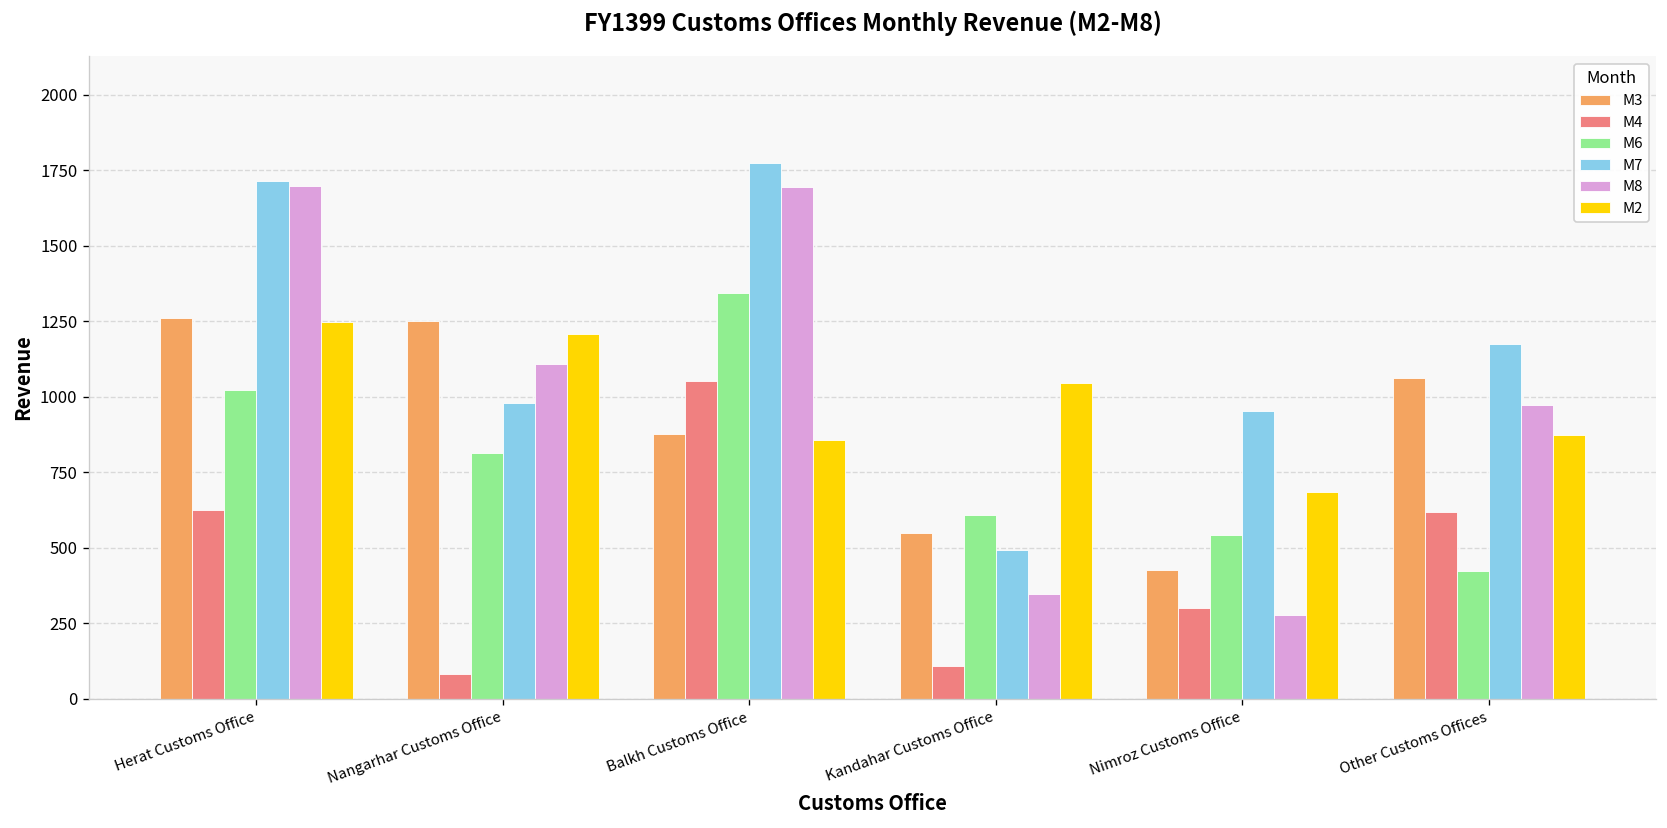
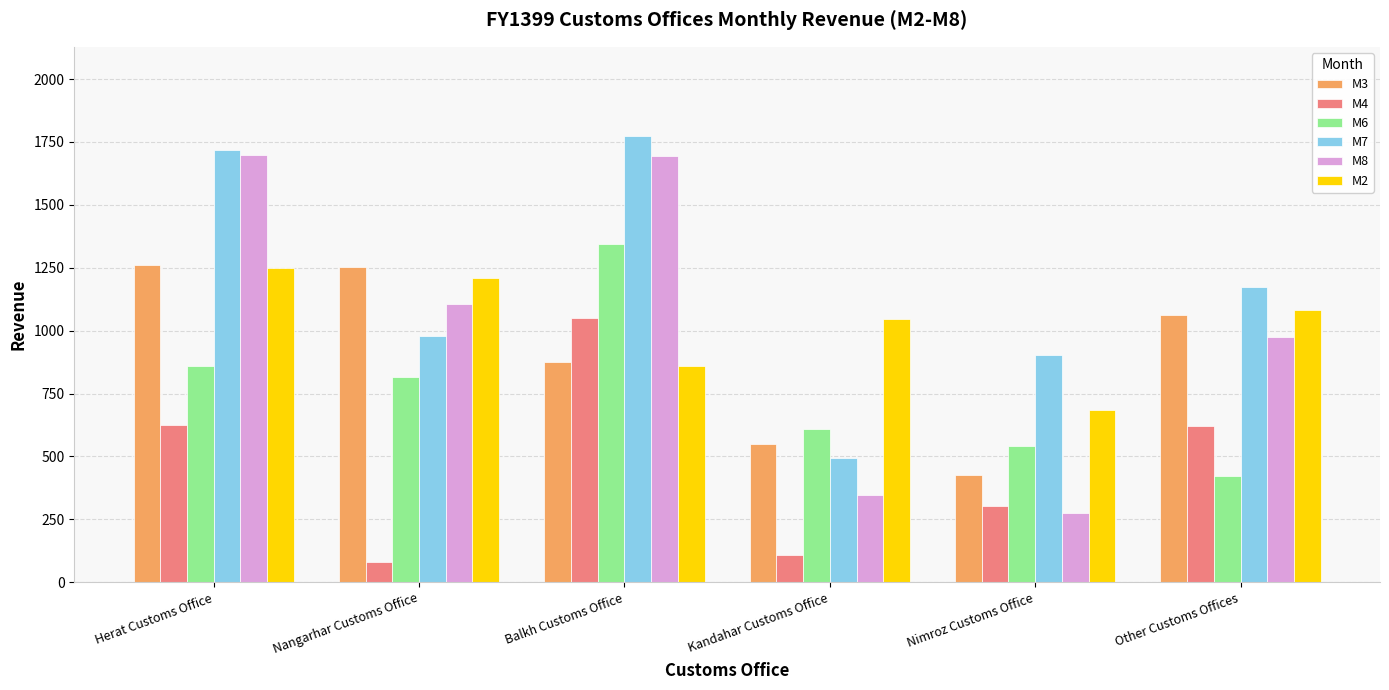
  {
    "M6": {
-     "Herat Customs Office": 1020,
+     "Herat Customs Office": 860,
      "Nangarhar Customs Office": 810,
      "Balkh Customs Office": 1340,
      "Kandahar Customs Office": 610,
      "Nimroz Customs Office": 540,
      "Other Customs Offices": 420
    },
    "M7": {
      "Herat Customs Office": 1720,
      "Nangarhar Customs Office": 980,
      "Balkh Customs Office": 1770,
      "Kandahar Customs Office": 490,
-     "Nimroz Customs Office": 950,
+     "Nimroz Customs Office": 900,
      "Other Customs Offices": 1180
    },
    "M8": {
      "Herat Customs Office": 1700,
      "Nangarhar Customs Office": 1110,
      "Balkh Customs Office": 1690,
      "Kandahar Customs Office": 350,
      "Nimroz Customs Office": 280,
      "Other Customs Offices": 970
    },
    "M2": {
      "Herat Customs Office": 1250,
      "Nangarhar Customs Office": 1210,
      "Balkh Customs Office": 860,
      "Kandahar Customs Office": 1050,
      "Nimroz Customs Office": 690,
-     "Other Customs Offices": 870
+     "Other Customs Offices": 1080
    }
  }
